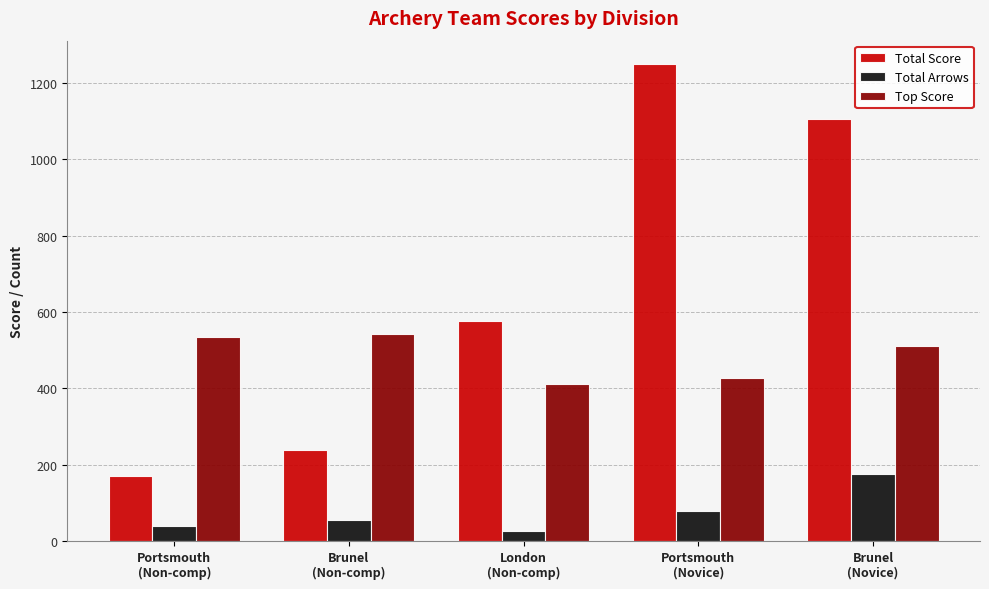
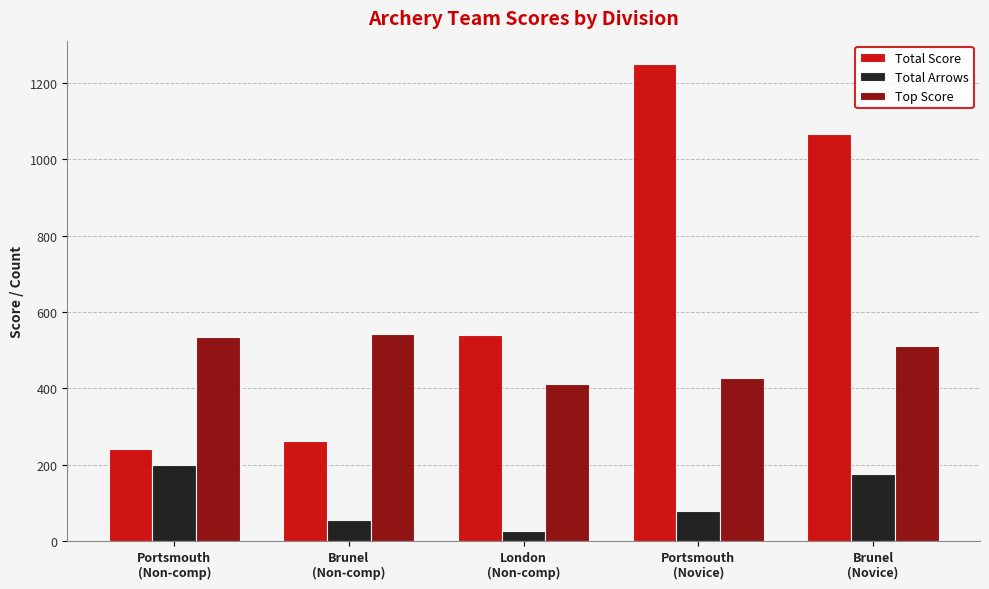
  {
    "Total Score": {
-     "Portsmouth (Non-comp)": 170,
-     "Brunel (Non-comp)": 240,
-     "London (Non-comp)": 580,
+     "Portsmouth (Non-comp)": 240,
+     "Brunel (Non-comp)": 260,
+     "London (Non-comp)": 540,
      "Portsmouth (Novice)": 1250,
-     "Brunel (Novice)": 1110
+     "Brunel (Novice)": 1070
    },
    "Total Arrows": {
-     "Portsmouth (Non-comp)": 40,
+     "Portsmouth (Non-comp)": 200,
      "Brunel (Non-comp)": 60,
      "London (Non-comp)": 30,
      "Portsmouth (Novice)": 80,
      "Brunel (Novice)": 180
    },
    "Top Score": {
      "Portsmouth (Non-comp)": 530,
      "Brunel (Non-comp)": 540,
      "London (Non-comp)": 410,
      "Portsmouth (Novice)": 430,
      "Brunel (Novice)": 510
    }
  }
